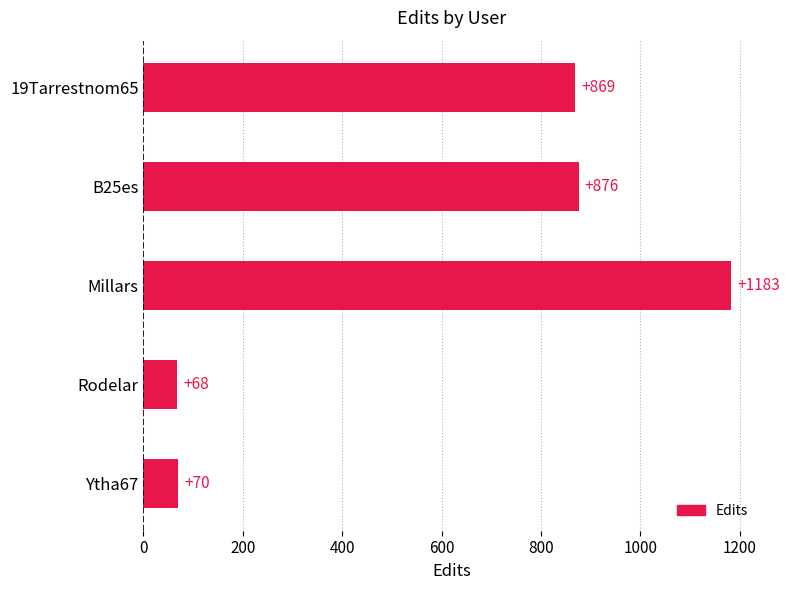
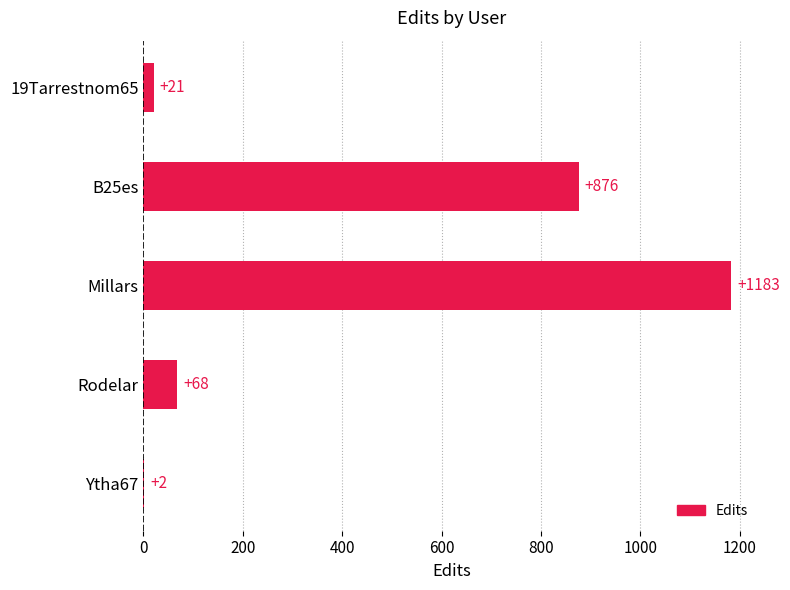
  {
-   "19Tarrestnom65": "+869",
+   "19Tarrestnom65": "+21",
    "B25es": "+876",
    "Millars": "+1183",
    "Rodelar": "+68",
-   "Ytha67": "+70"
+   "Ytha67": "+2"
  }
